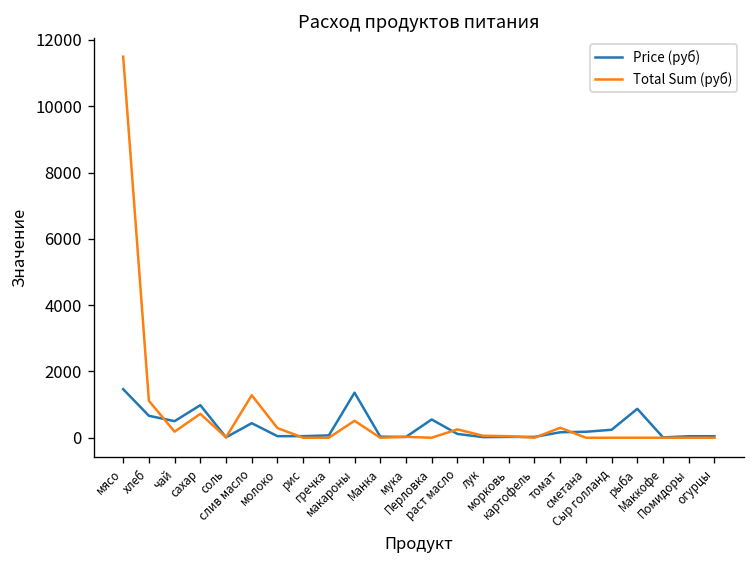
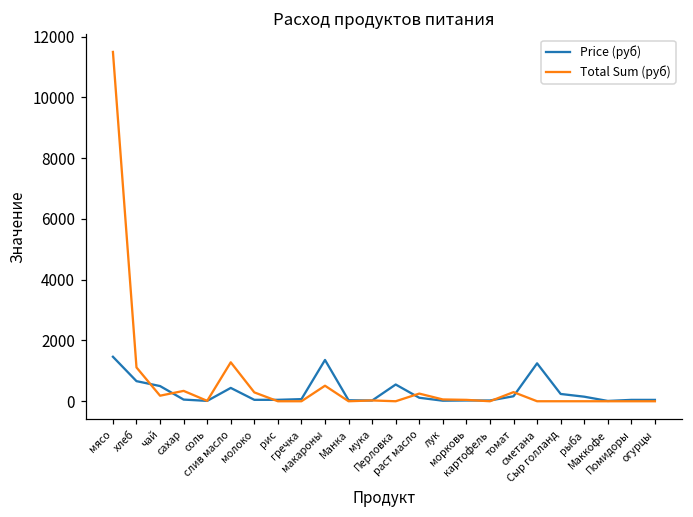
  {
    "Price (руб)": {
      "мясо": 1500,
      "хлеб": 700,
      "чай": 500,
-     "сахар": 1000,
+     "сахар": 100,
      "слив масло": 400,
      "молоко": 0,
      "макароны": 1400,
      "Перловка": 600,
      "раст масло": 100,
      "томат": 200,
-     "сметана": 200,
+     "сметана": 1200,
      "Сыр голланд": 200,
-     "рыба": 900
+     "рыба": 200
    },
    "Total Sum (руб)": {
      "мясо": 11500,
      "хлеб": 1100,
      "чай": 200,
-     "сахар": 700,
+     "сахар": 300,
      "слив масло": 1300,
      "молоко": 300,
      "макароны": 500,
      "Перловка": 0,
      "раст масло": 300,
      "томат": 300,
      "сметана": 0,
      "Сыр голланд": 0,
      "рыба": 0
    }
  }
